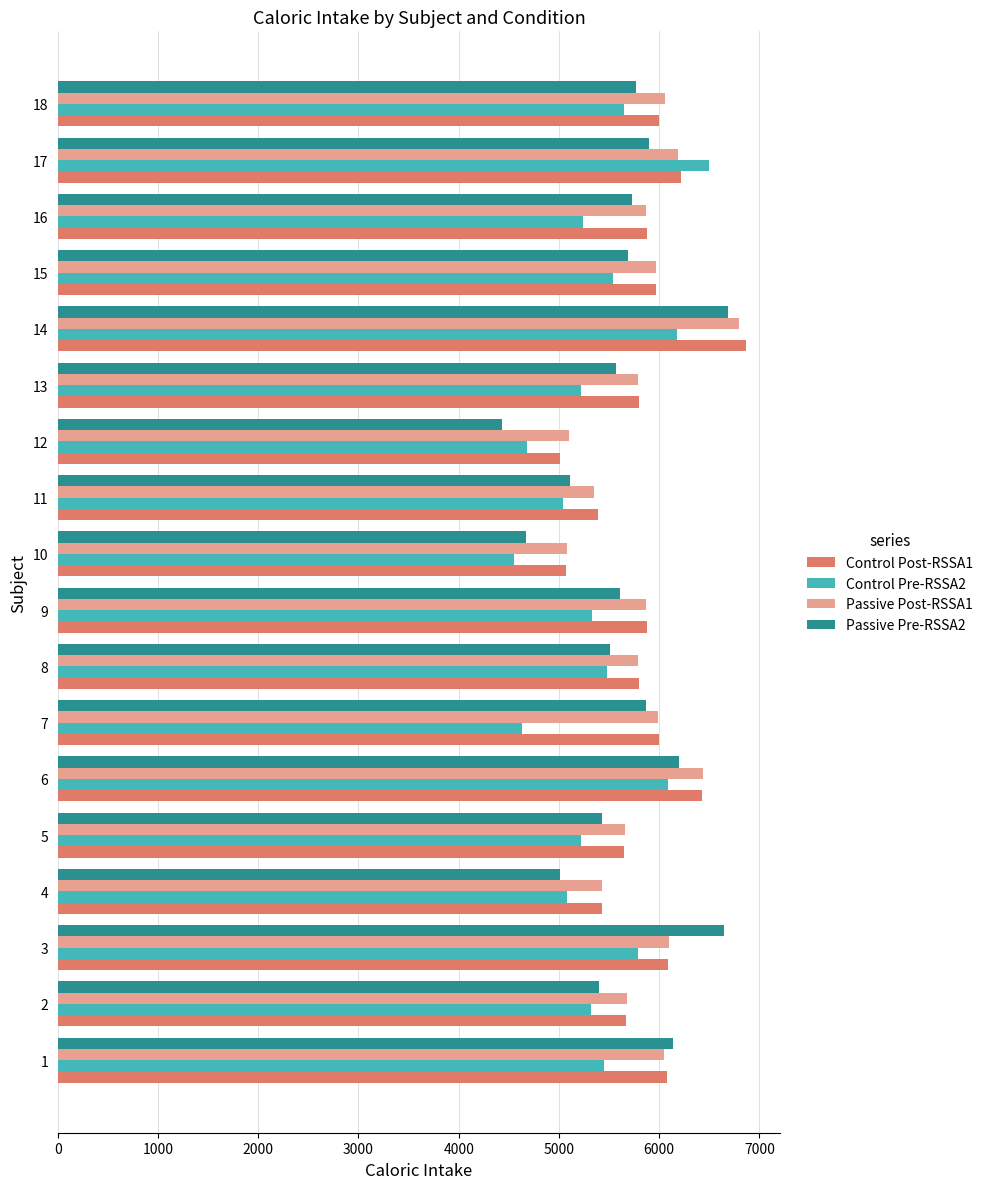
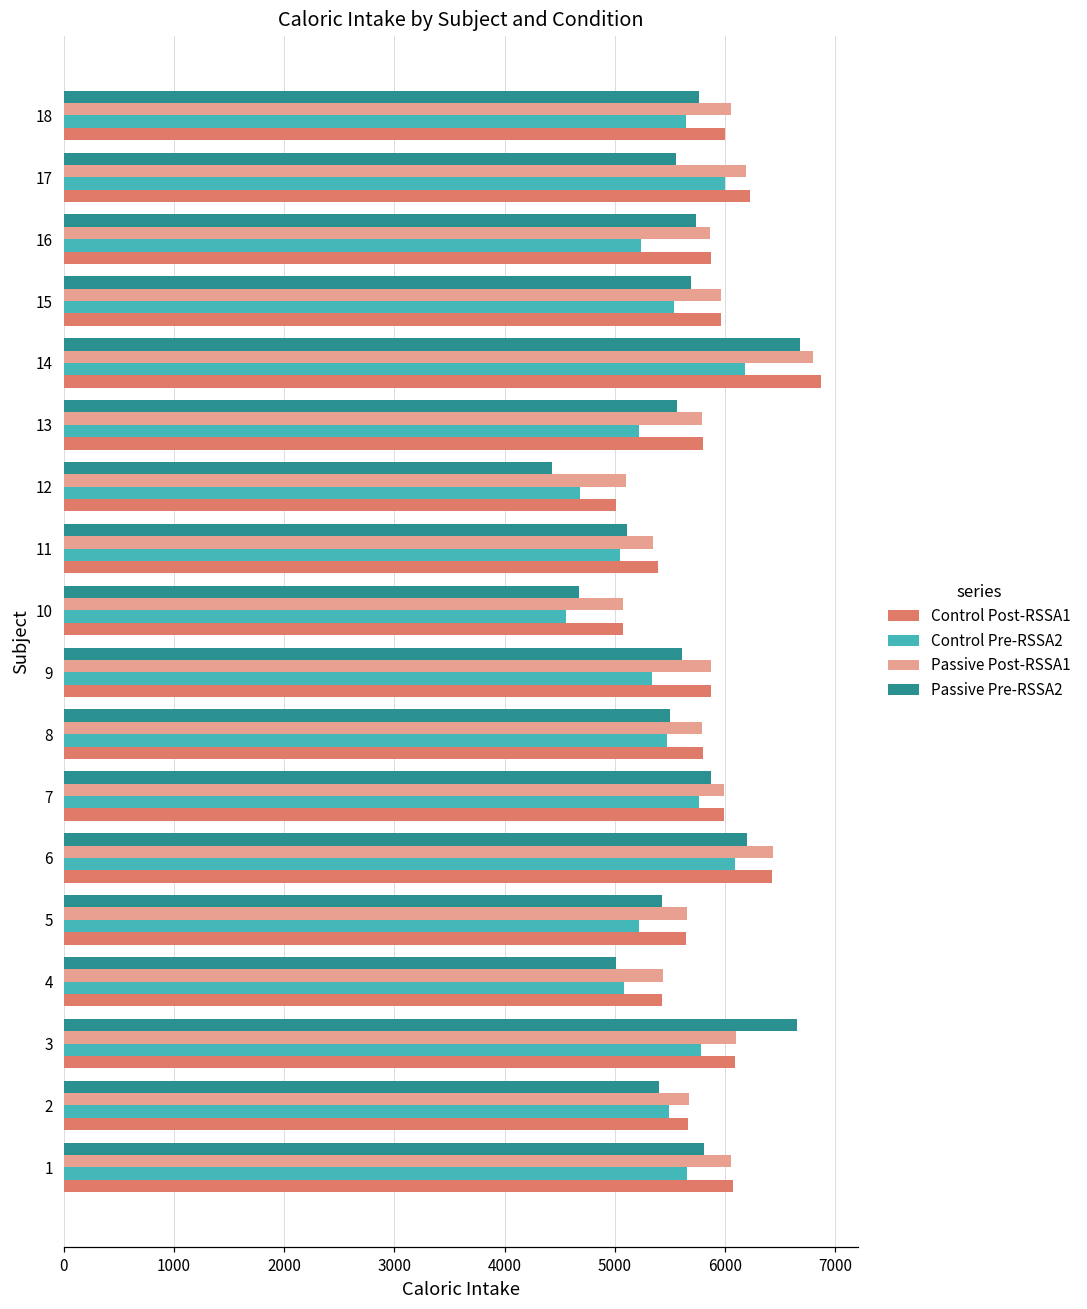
  {
    "Control Pre-RSSA2": {
      "18": 5650,
-     "17": 6490,
+     "17": 6000,
      "16": 5240,
      "15": 5540,
      "14": 6180,
      "13": 5220,
      "12": 4680,
      "11": 5040,
      "10": 4550,
      "9": 5330,
      "8": 5480,
-     "7": 4630,
+     "7": 5770,
      "6": 6090,
      "5": 5220,
      "4": 5080,
      "3": 5790,
-     "2": 5320,
-     "1": 5450
+     "2": 5490,
+     "1": 5650
    },
    "Passive Pre-RSSA2": {
      "18": 5770,
-     "17": 5900,
+     "17": 5550,
      "16": 5730,
      "15": 5690,
      "14": 6680,
      "13": 5570,
      "12": 4430,
      "11": 5110,
      "10": 4680,
      "9": 5610,
      "8": 5500,
      "7": 5870,
      "6": 6200,
      "5": 5430,
      "4": 5010,
      "3": 6650,
      "2": 5400,
-     "1": 6140
+     "1": 5810
    }
  }
